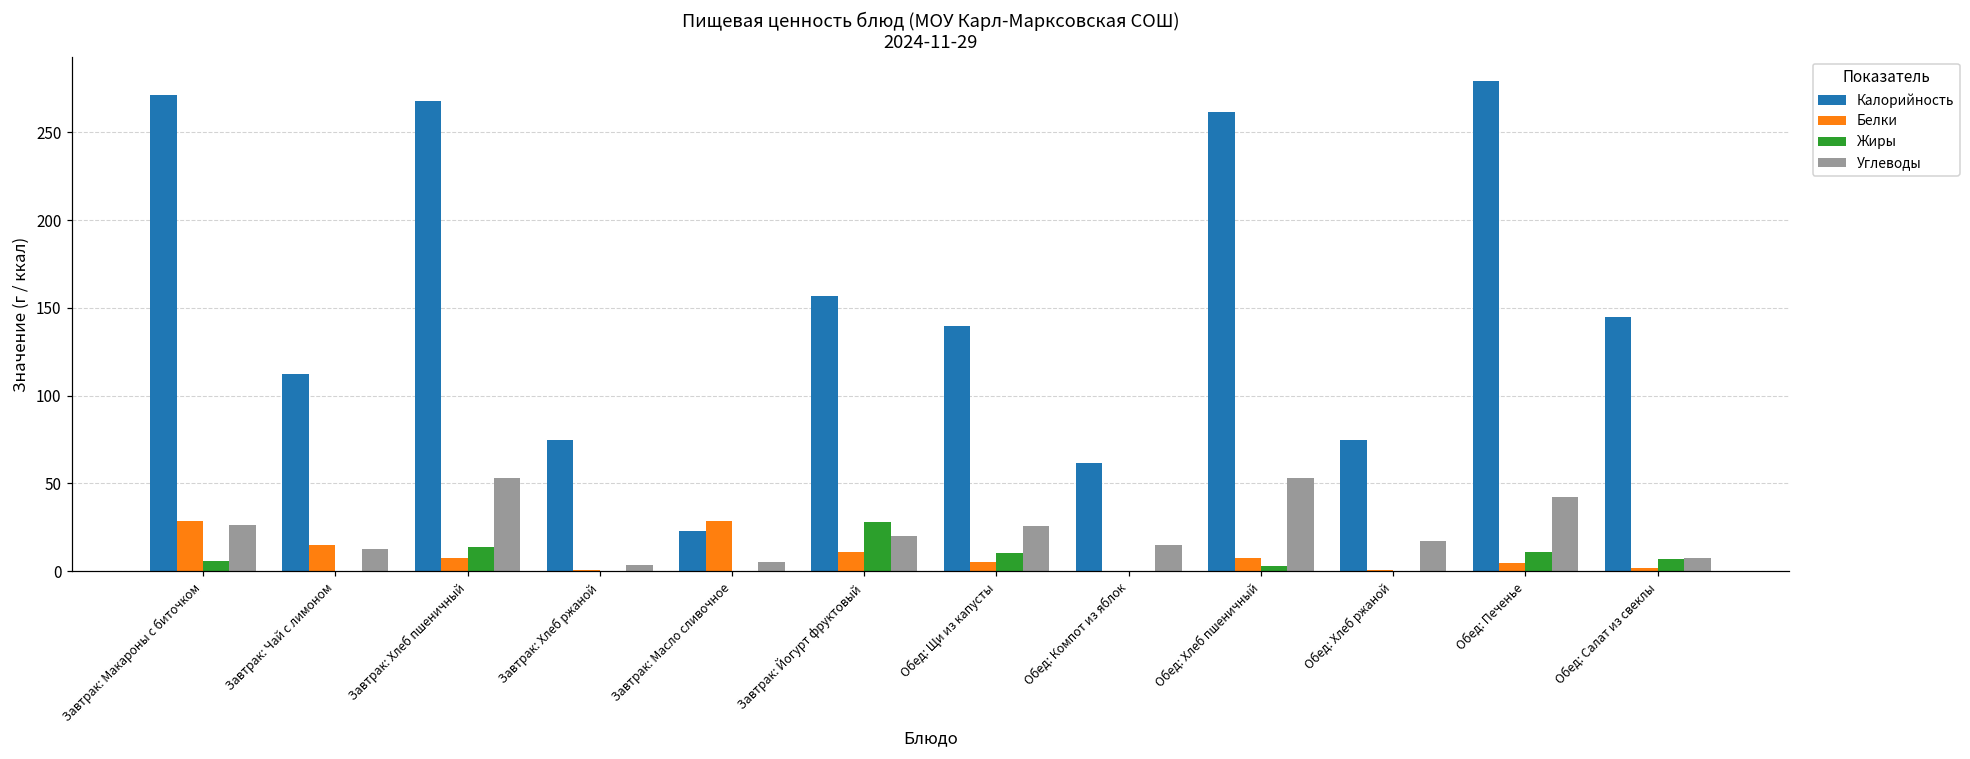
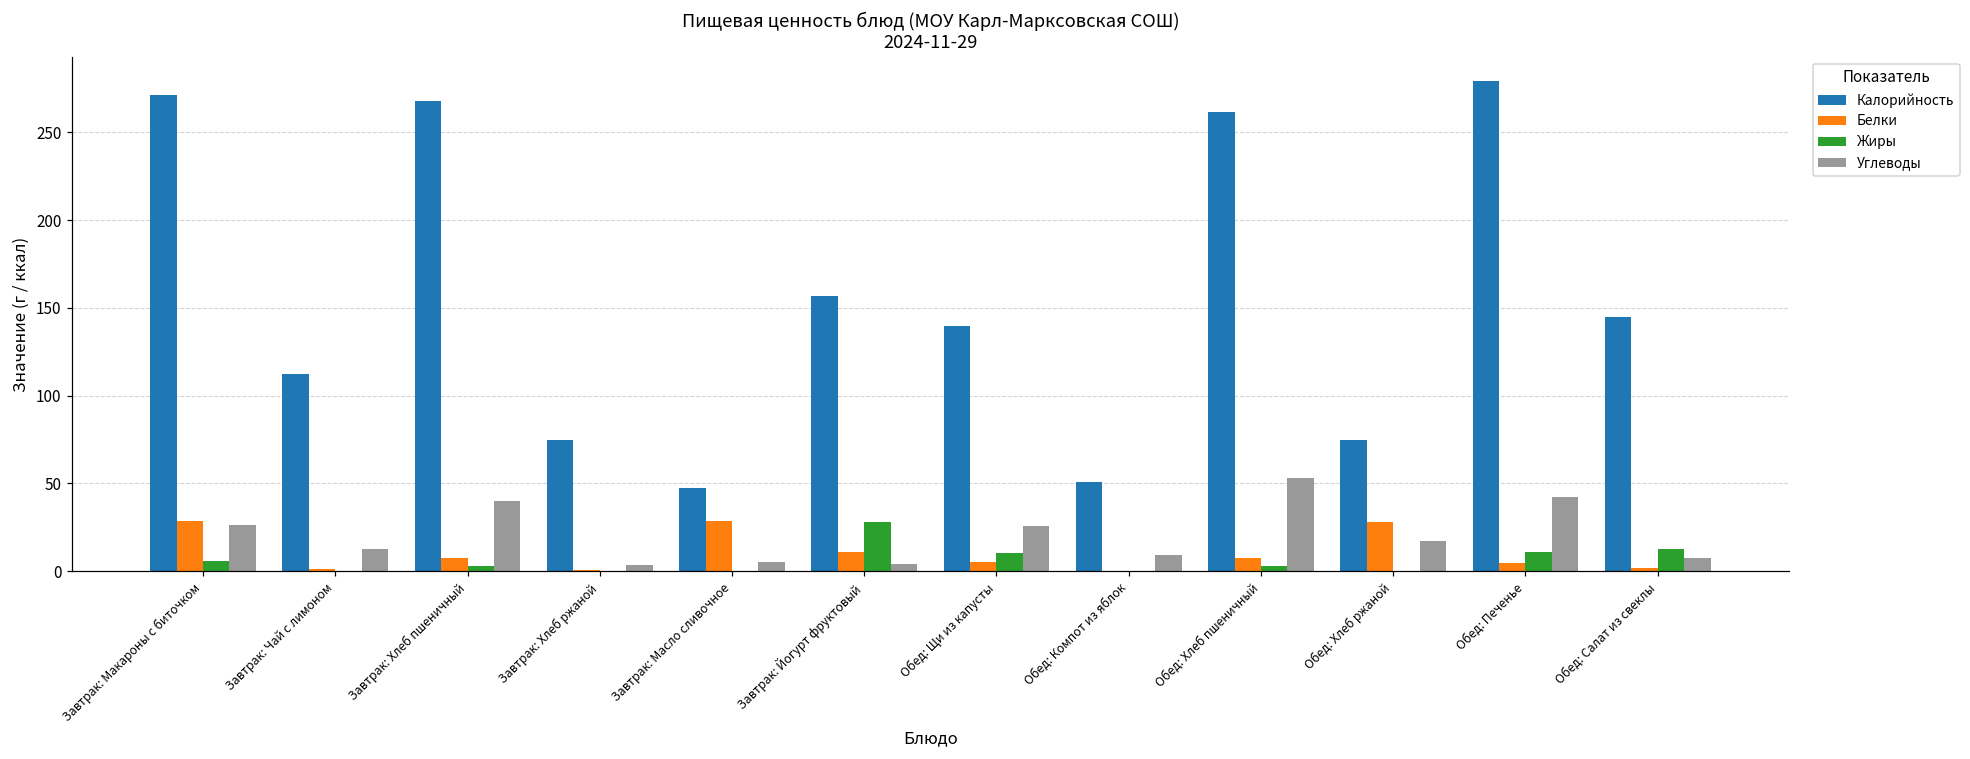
  {
    "Калорийность": {
      "Завтрак: Макароны с биточком": 271,
      "Завтрак: Чай с лимоном": 112,
      "Завтрак: Хлеб пшеничный": 268,
      "Завтрак: Хлеб ржаной": 74,
-     "Завтрак: Масло сливочное": 23,
+     "Завтрак: Масло сливочное": 47,
      "Завтрак: Йогурт фруктовый": 157,
      "Обед: Щи из капусты": 140,
-     "Обед: Компот из яблок": 62,
+     "Обед: Компот из яблок": 51,
      "Обед: Хлеб пшеничный": 262,
      "Обед: Хлеб ржаной": 74,
      "Обед: Печенье": 279,
      "Обед: Салат из свеклы": 145
    },
    "Белки": {
      "Завтрак: Макароны с биточком": 29,
-     "Завтрак: Чай с лимоном": 15,
+     "Завтрак: Чай с лимоном": 1,
      "Завтрак: Хлеб пшеничный": 8,
      "Завтрак: Масло сливочное": 28,
      "Завтрак: Йогурт фруктовый": 11,
      "Обед: Щи из капусты": 5,
      "Обед: Хлеб пшеничный": 8,
-     "Обед: Хлеб ржаной": 1,
+     "Обед: Хлеб ржаной": 28,
      "Обед: Печенье": 5,
      "Обед: Салат из свеклы": 2
    },
    "Жиры": {
      "Завтрак: Макароны с биточком": 6,
      "Завтрак: Чай с лимоном": 0,
-     "Завтрак: Хлеб пшеничный": 14,
+     "Завтрак: Хлеб пшеничный": 3,
      "Завтрак: Йогурт фруктовый": 28,
      "Обед: Щи из капусты": 11,
      "Обед: Хлеб пшеничный": 3,
      "Обед: Печенье": 11,
-     "Обед: Салат из свеклы": 7
+     "Обед: Салат из свеклы": 12
    },
    "Углеводы": {
      "Завтрак: Макароны с биточком": 27,
      "Завтрак: Чай с лимоном": 13,
-     "Завтрак: Хлеб пшеничный": 53,
+     "Завтрак: Хлеб пшеничный": 40,
      "Завтрак: Хлеб ржаной": 3,
      "Завтрак: Масло сливочное": 5,
-     "Завтрак: Йогурт фруктовый": 20,
+     "Завтрак: Йогурт фруктовый": 4,
      "Обед: Щи из капусты": 26,
-     "Обед: Компот из яблок": 15,
+     "Обед: Компот из яблок": 9,
      "Обед: Хлеб пшеничный": 53,
      "Обед: Хлеб ржаной": 17,
      "Обед: Печенье": 42,
      "Обед: Салат из свеклы": 8
    }
  }
